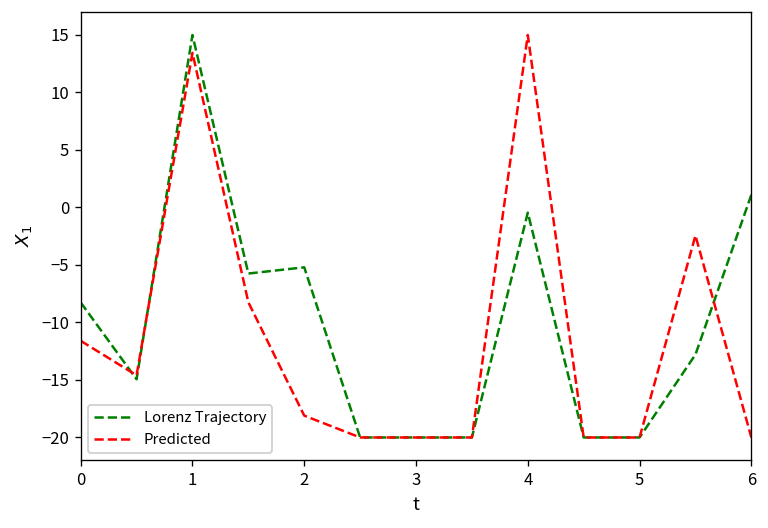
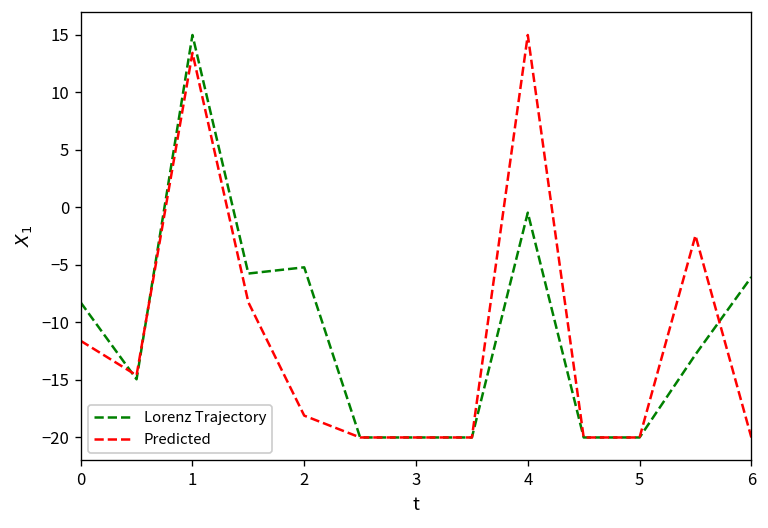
  {
    "Lorenz Trajectory": {
      "0": -8,
      "1": 15,
-     "6": 1
+     "6": -6
    },
    "Predicted": {
      "0": -12,
      "1": 13,
      "6": -20
    }
  }
